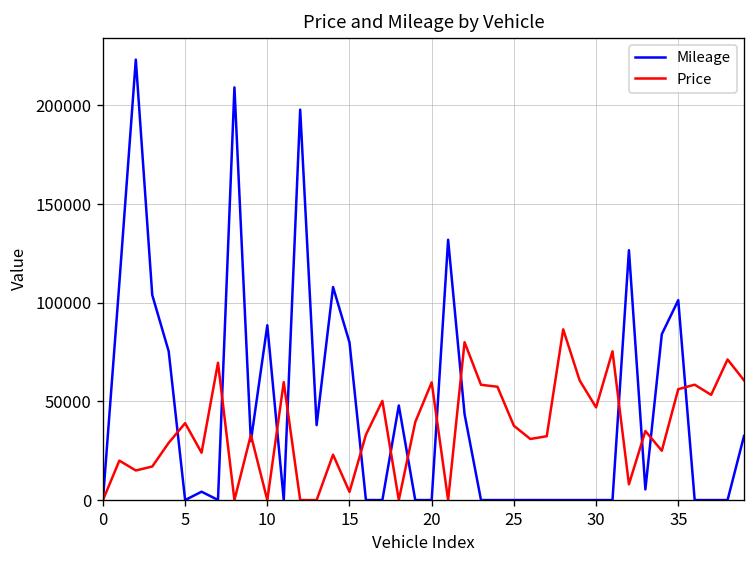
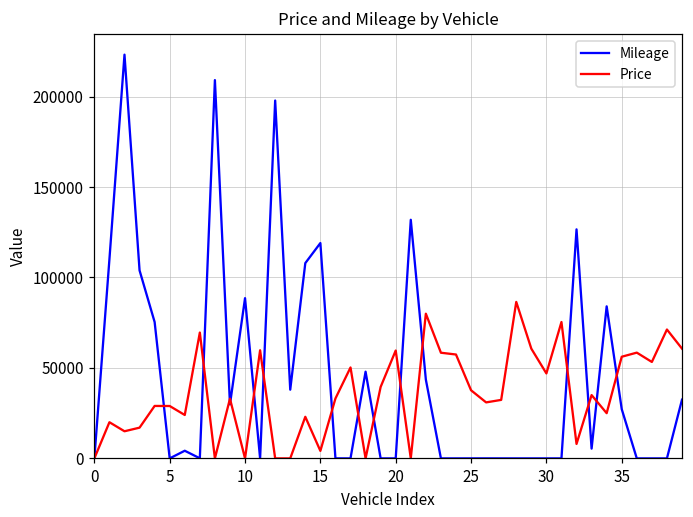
  {
    "Mileage": {
      "5": 0,
      "10": 89000,
-     "15": 80000,
+     "15": 119000,
      "20": 0,
      "25": 0,
      "30": 0,
-     "35": 101000
+     "35": 27000
    },
    "Price": {
-     "5": 39000,
+     "5": 29000,
      "10": 0,
      "15": 4000,
      "20": 60000,
      "25": 38000,
      "30": 47000,
      "35": 56000
    }
  }
